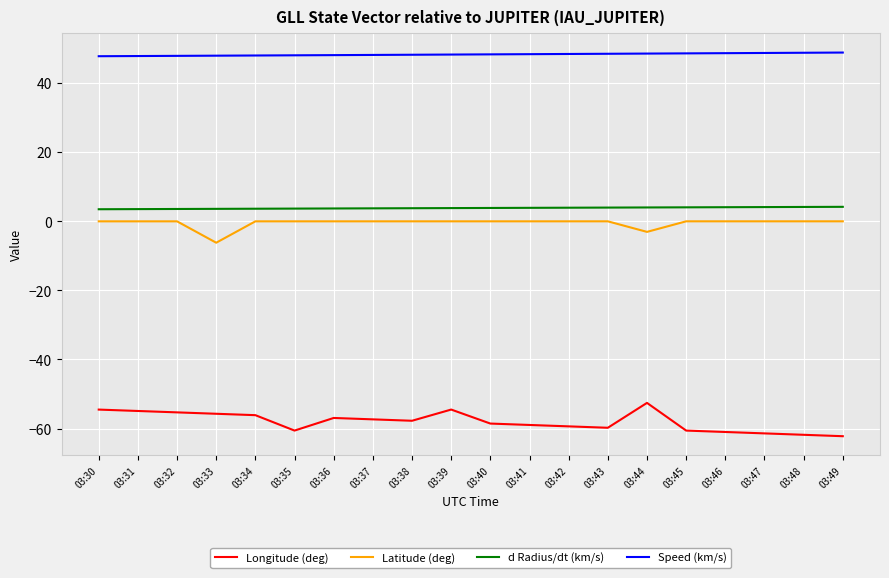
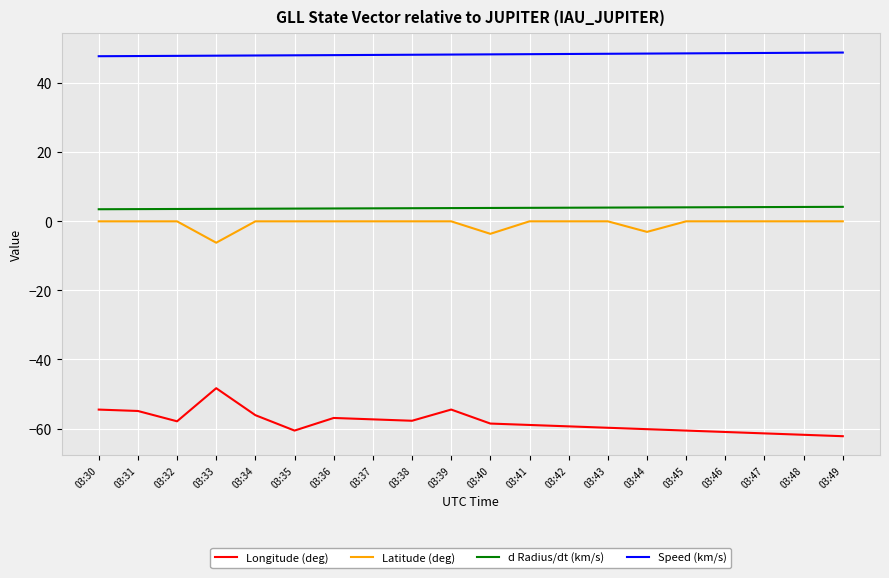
  {
    "Longitude (deg)": {
      "03:30": -54,
      "03:31": -55,
-     "03:32": -55,
-     "03:33": -56,
+     "03:32": -58,
+     "03:33": -48,
      "03:34": -56,
      "03:35": -61,
      "03:36": -57,
      "03:37": -57,
      "03:38": -58,
      "03:39": -54,
      "03:40": -59,
      "03:41": -59,
      "03:42": -59,
      "03:43": -60,
-     "03:44": -53,
+     "03:44": -60,
      "03:45": -61,
      "03:46": -61,
      "03:47": -61,
      "03:48": -62,
      "03:49": -62
    },
    "Latitude (deg)": {
      "03:30": 0,
      "03:31": 0,
      "03:32": 0,
      "03:33": -6,
      "03:34": 0,
      "03:35": 0,
      "03:36": 0,
      "03:37": 0,
      "03:38": 0,
      "03:39": 0,
-     "03:40": 0,
+     "03:40": -4,
      "03:41": 0,
      "03:42": 0,
      "03:43": 0,
      "03:44": -3,
      "03:45": 0,
      "03:46": 0,
      "03:47": 0,
      "03:48": 0,
      "03:49": 0
    },
    "d Radius/dt (km/s)": {
      "03:30": 3,
      "03:31": 4,
      "03:32": 4,
      "03:33": 4,
      "03:34": 4,
      "03:35": 4,
      "03:36": 4,
      "03:37": 4,
      "03:38": 4,
      "03:39": 4,
      "03:40": 4,
      "03:41": 4,
      "03:42": 4,
      "03:43": 4,
      "03:44": 4,
      "03:45": 4,
      "03:46": 4,
      "03:47": 4,
      "03:48": 4,
      "03:49": 4
    },
    "Speed (km/s)": {
      "03:30": 48,
      "03:31": 48,
      "03:32": 48,
      "03:33": 48,
      "03:34": 48,
      "03:35": 48,
      "03:36": 48,
      "03:37": 48,
      "03:38": 48,
      "03:39": 48,
      "03:40": 48,
      "03:41": 48,
      "03:42": 48,
      "03:43": 48,
      "03:44": 49,
      "03:45": 49,
      "03:46": 49,
      "03:47": 49,
      "03:48": 49,
      "03:49": 49
    }
  }
